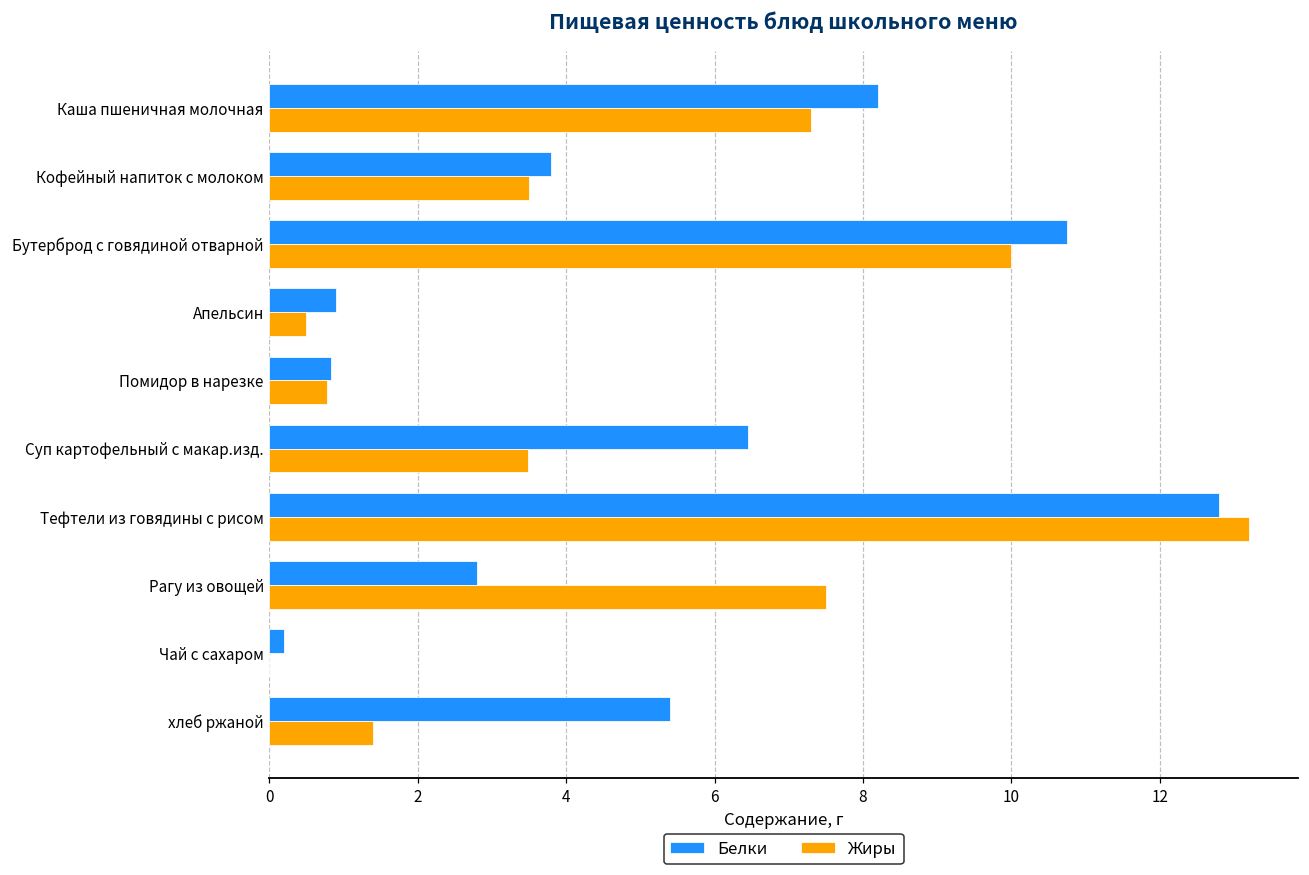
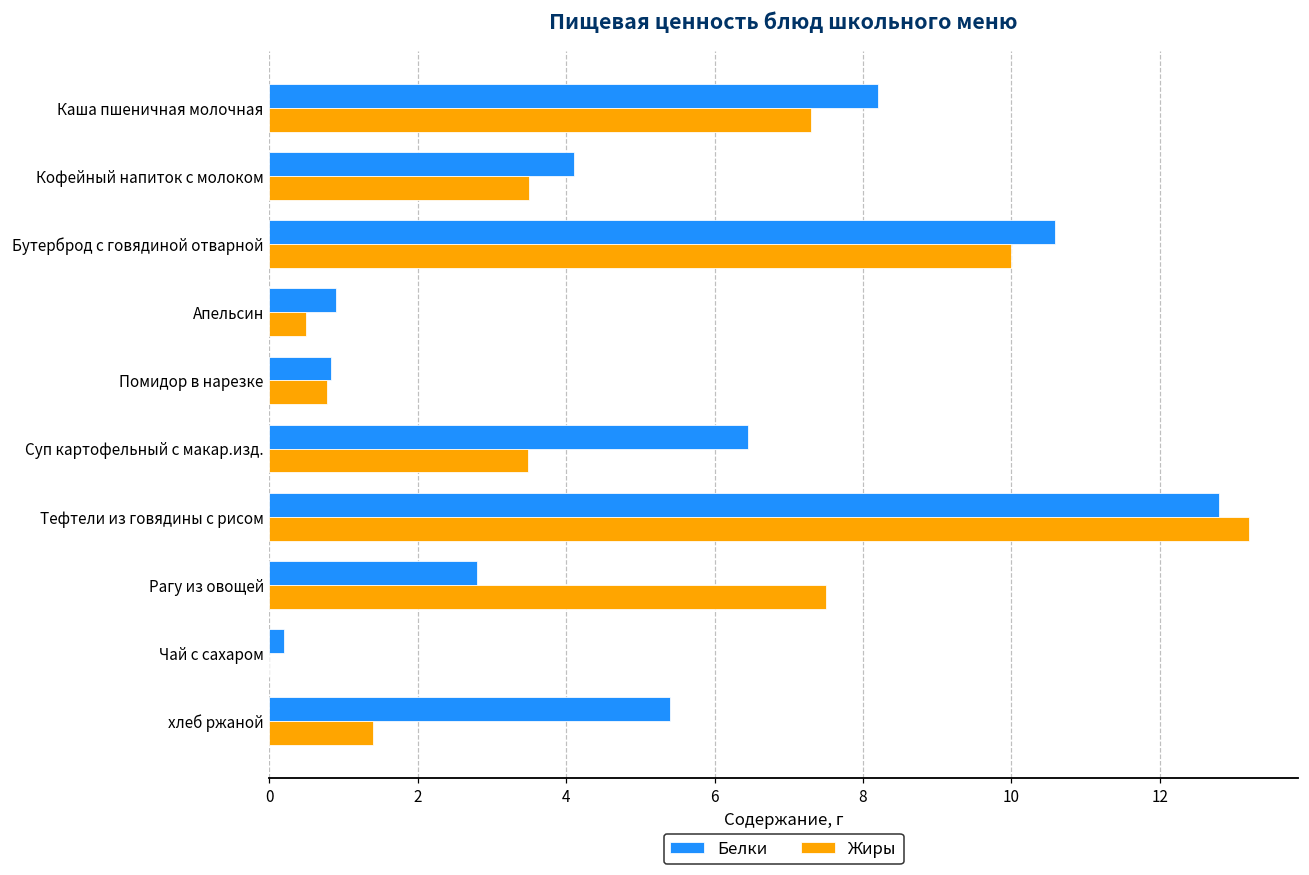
  {
    "Белки": {
      "Каша пшеничная молочная": 8.2,
-     "Кофейный напиток с молоком": 3.8,
-     "Бутерброд с говядиной отварной": 10.8,
+     "Кофейный напиток с молоком": 4.1,
+     "Бутерброд с говядиной отварной": 10.6,
      "Апельсин": 0.9,
      "Помидор в нарезке": 0.8,
      "Суп картофельный с макар.изд.": 6.5,
      "Тефтели из говядины с рисом": 12.8,
      "Рагу из овощей": 2.8,
      "Чай с сахаром": 0.2,
      "хлеб ржаной": 5.4
    },
    "Жиры": {
      "Каша пшеничная молочная": 7.3,
      "Кофейный напиток с молоком": 3.5,
      "Бутерброд с говядиной отварной": 10.0,
      "Апельсин": 0.5,
      "Помидор в нарезке": 0.8,
      "Суп картофельный с макар.изд.": 3.5,
      "Тефтели из говядины с рисом": 13.2,
      "Рагу из овощей": 7.5,
      "Чай с сахаром": 0.0,
      "хлеб ржаной": 1.4
    }
  }
